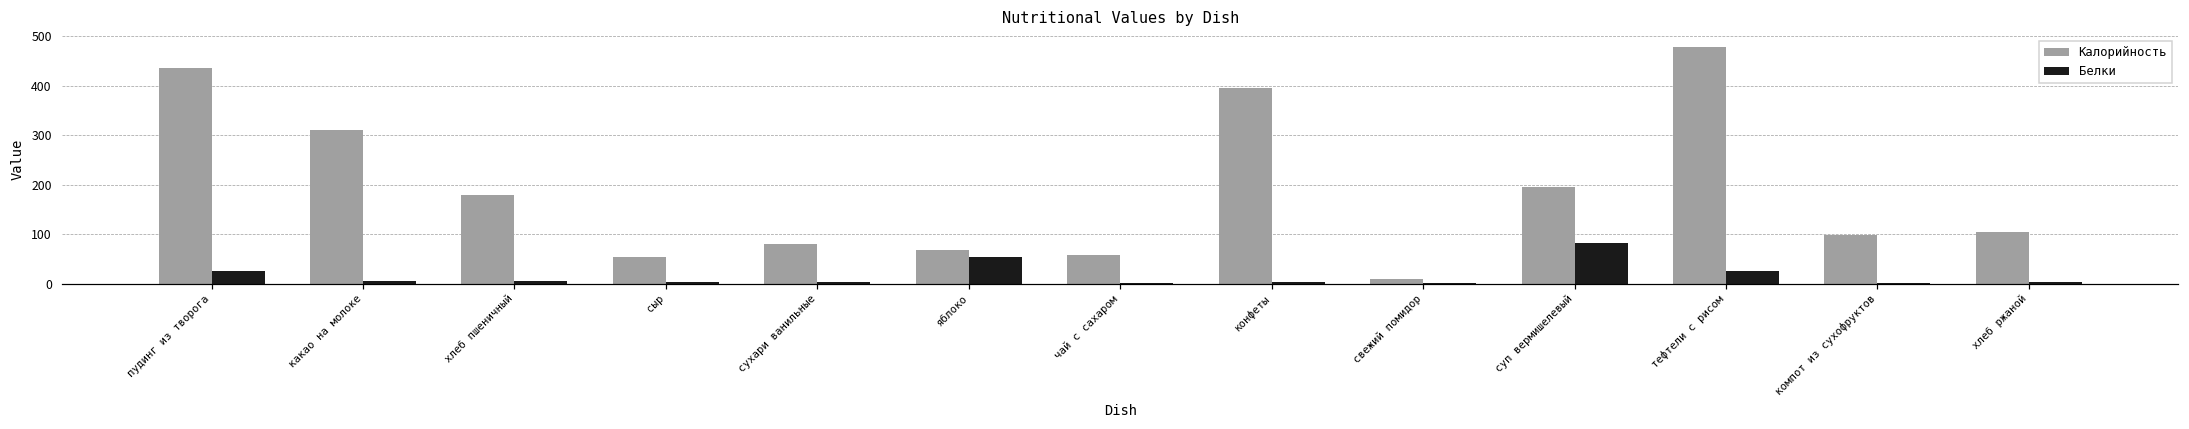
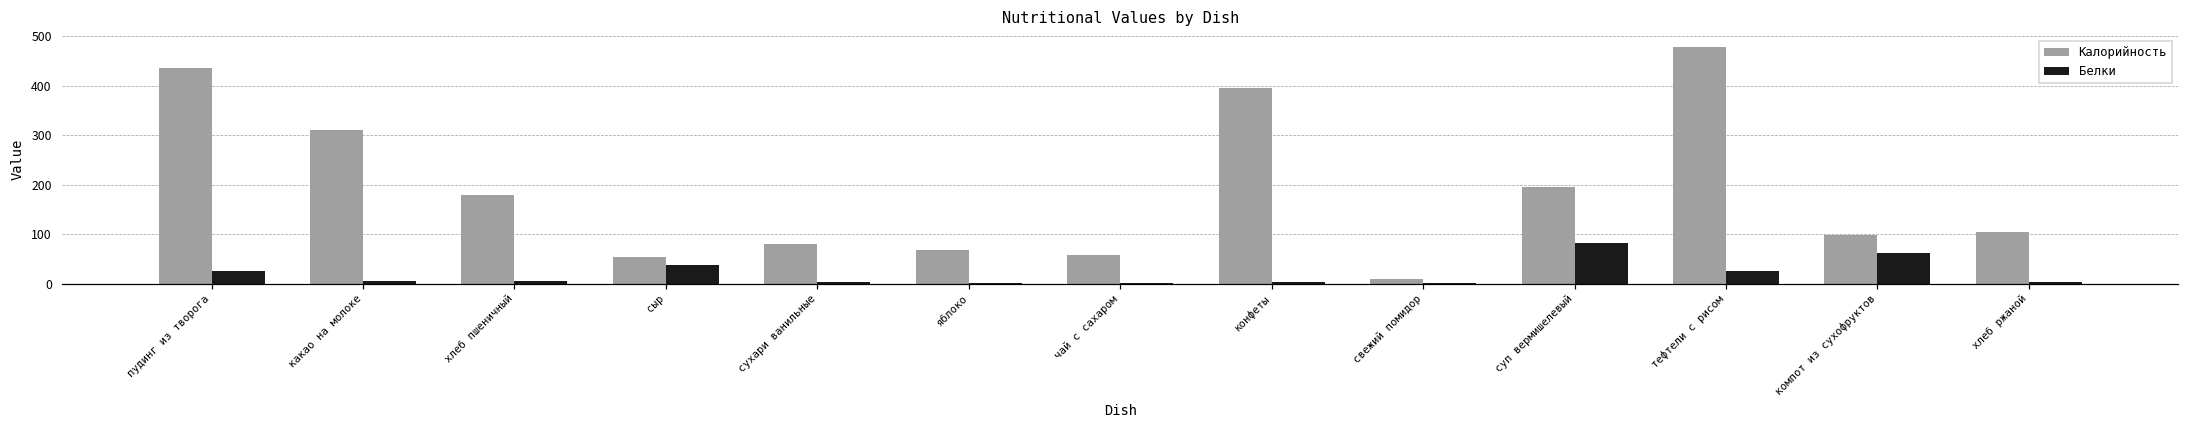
  {
    "Калорийность": {
      "пудинг из творога": 440,
      "какао на молоке": 310,
      "хлеб пшеничный": 180,
      "сыр": 50,
      "сухари ванильные": 80,
      "яблоко": 70,
      "чай с сахаром": 60,
      "конфеты": 400,
      "свежий помидор": 10,
      "суп вермишелевый": 200,
      "тефтели с рисом": 480,
      "компот из сухофруктов": 100,
      "хлеб ржаной": 100
    },
    "Белки": {
      "пудинг из творога": 20,
-     "сыр": 0,
-     "яблоко": 50,
+     "сыр": 40,
+     "яблоко": 0,
      "суп вермишелевый": 80,
      "тефтели с рисом": 30,
-     "компот из сухофруктов": 0
+     "компот из сухофруктов": 60
    }
  }
